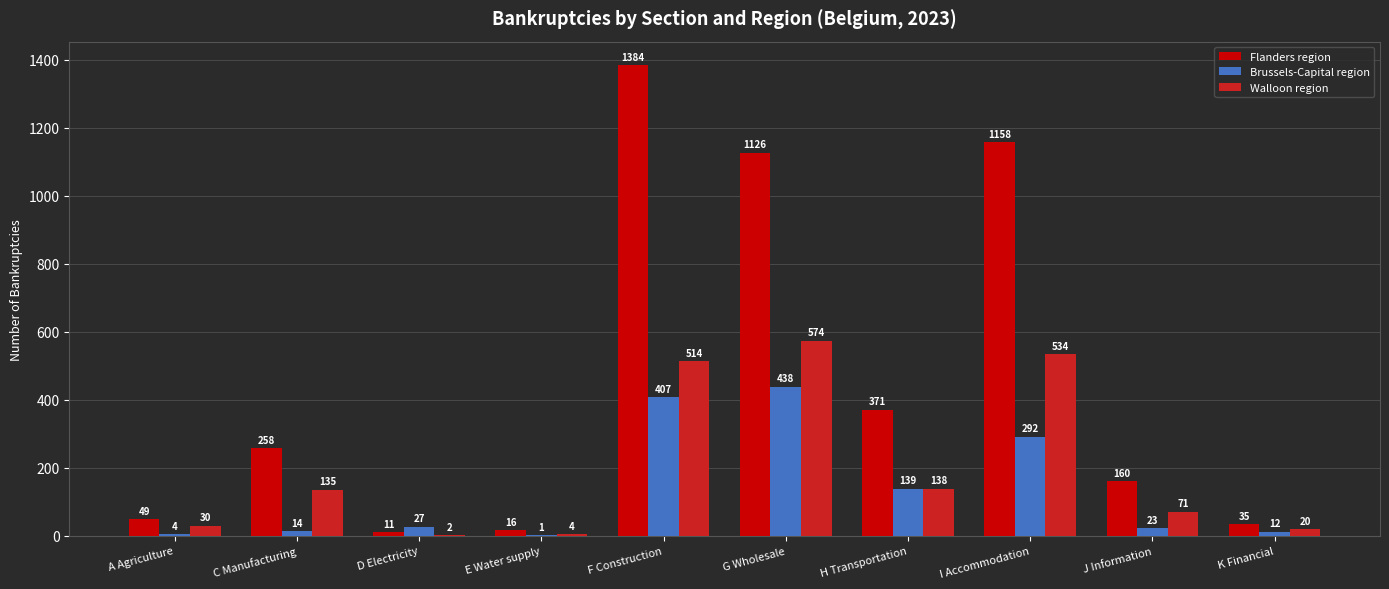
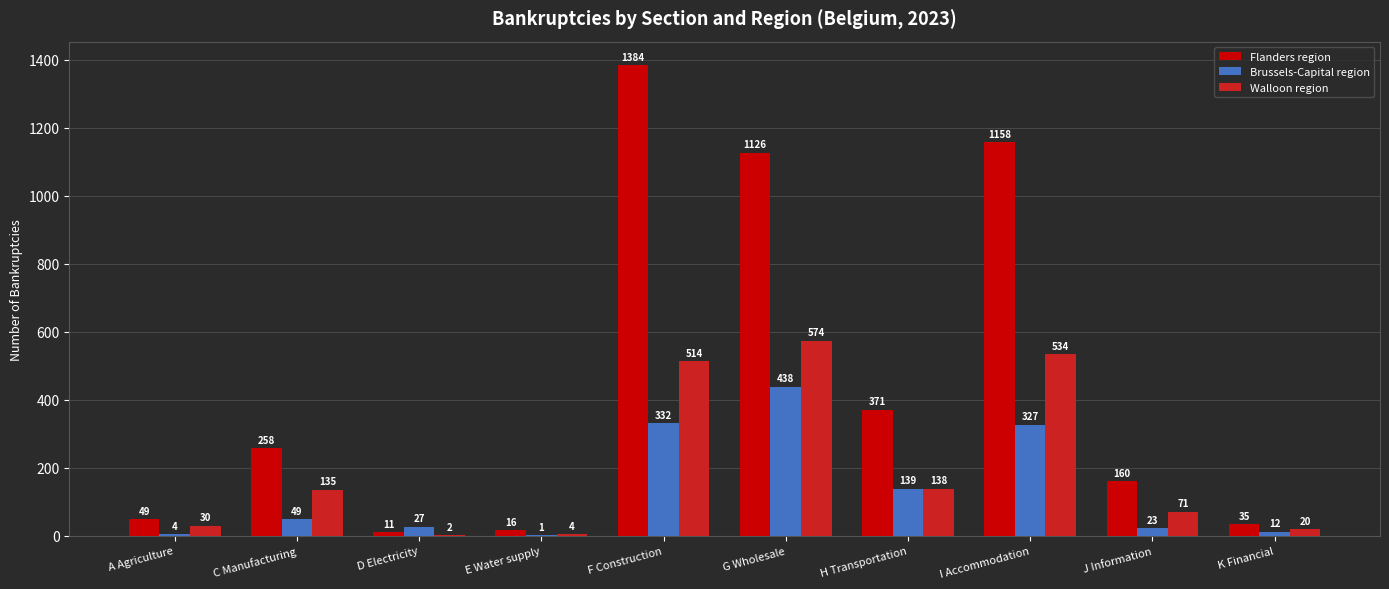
  {
    "Brussels-Capital region": {
      "A Agriculture": 4,
-     "C Manufacturing": 14,
+     "C Manufacturing": 49,
      "D Electricity": 27,
      "E Water supply": 1,
-     "F Construction": 407,
+     "F Construction": 332,
      "G Wholesale": 438,
      "H Transportation": 139,
-     "I Accommodation": 292,
+     "I Accommodation": 327,
      "J Information": 23,
      "K Financial": 12
    }
  }
